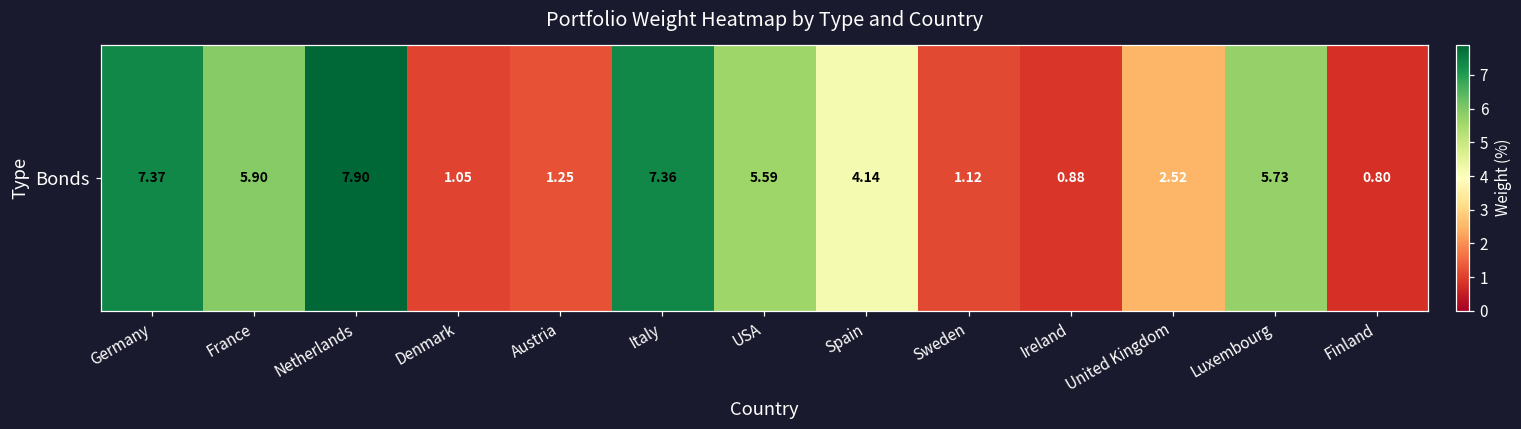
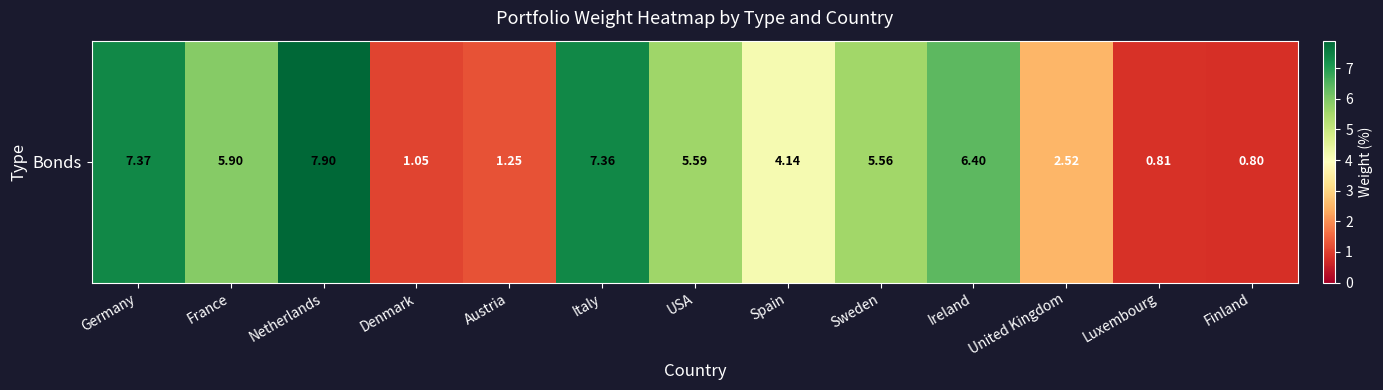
  {
    "Bonds": {
      "Germany": 7.37,
      "France": 5.90,
      "Netherlands": 7.90,
      "Denmark": 1.05,
      "Austria": 1.25,
      "Italy": 7.36,
      "USA": 5.59,
      "Spain": 4.14,
-     "Sweden": 1.12,
-     "Ireland": 0.88,
+     "Sweden": 5.56,
+     "Ireland": 6.40,
      "United Kingdom": 2.52,
-     "Luxembourg": 5.73,
+     "Luxembourg": 0.81,
      "Finland": 0.80
    }
  }
